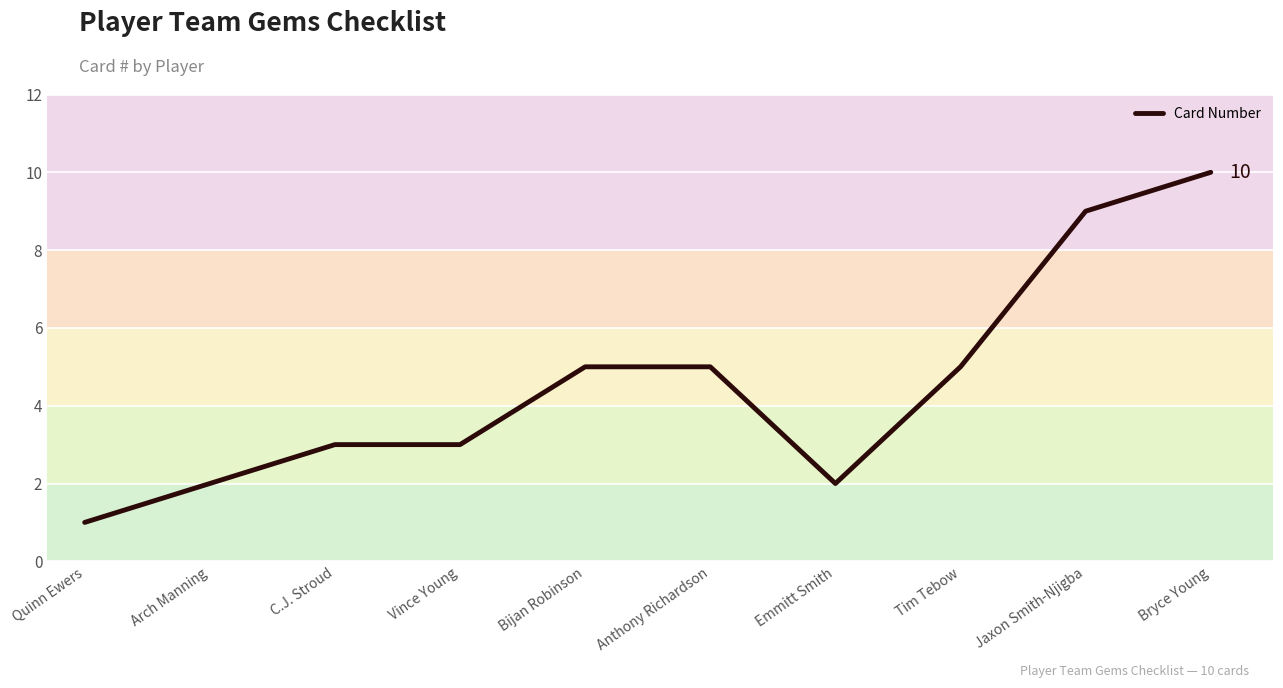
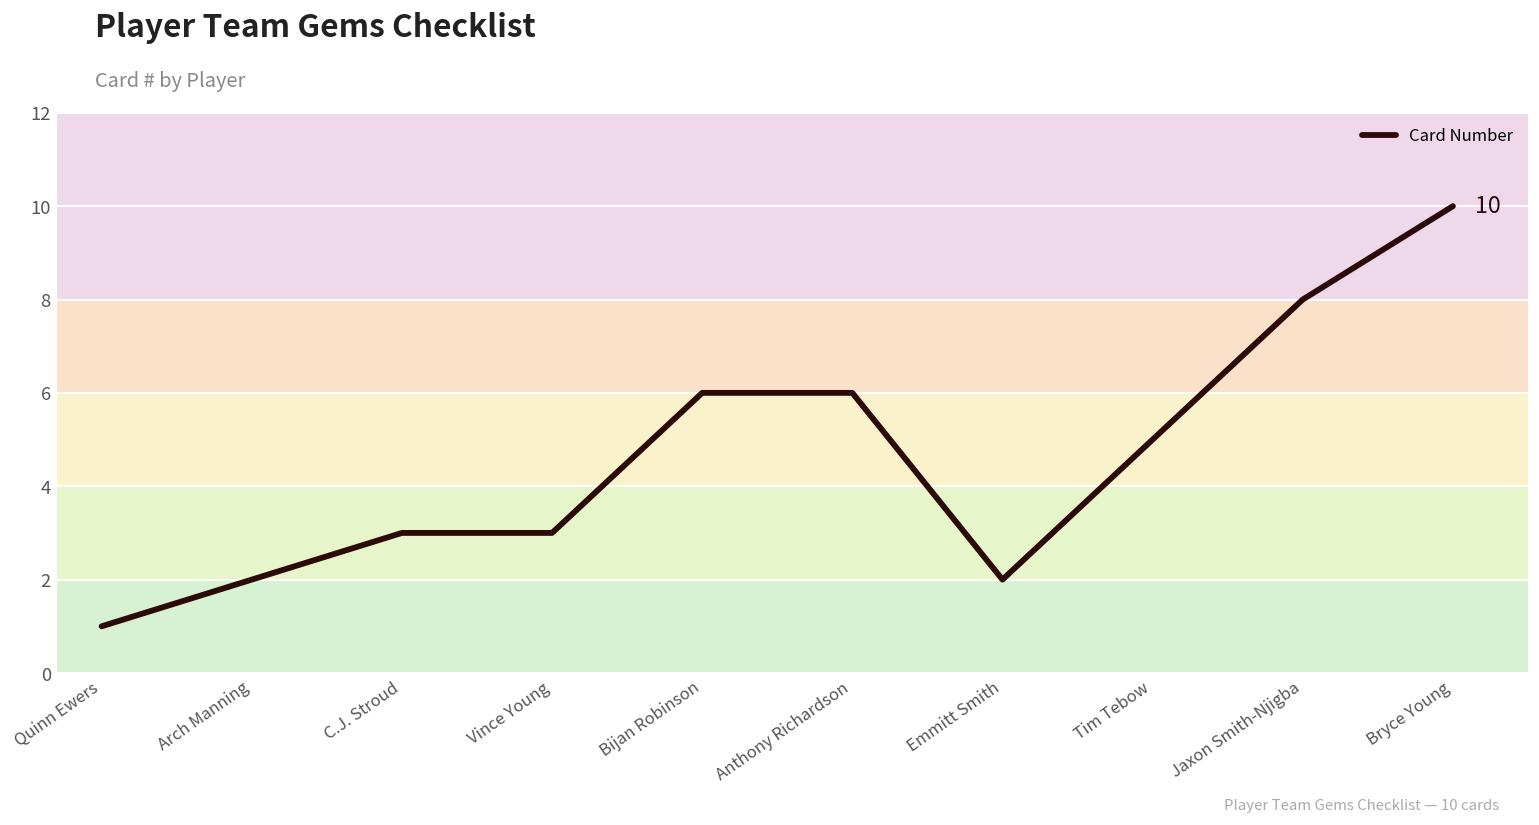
  {
    "Quinn Ewers": 1,
    "Arch Manning": 2,
    "C.J. Stroud": 3,
    "Vince Young": 3,
-   "Bijan Robinson": 5,
-   "Anthony Richardson": 5,
+   "Bijan Robinson": 6,
+   "Anthony Richardson": 6,
    "Emmitt Smith": 2,
    "Tim Tebow": 5,
-   "Jaxon Smith-Njigba": 9
+   "Jaxon Smith-Njigba": 8
  }
